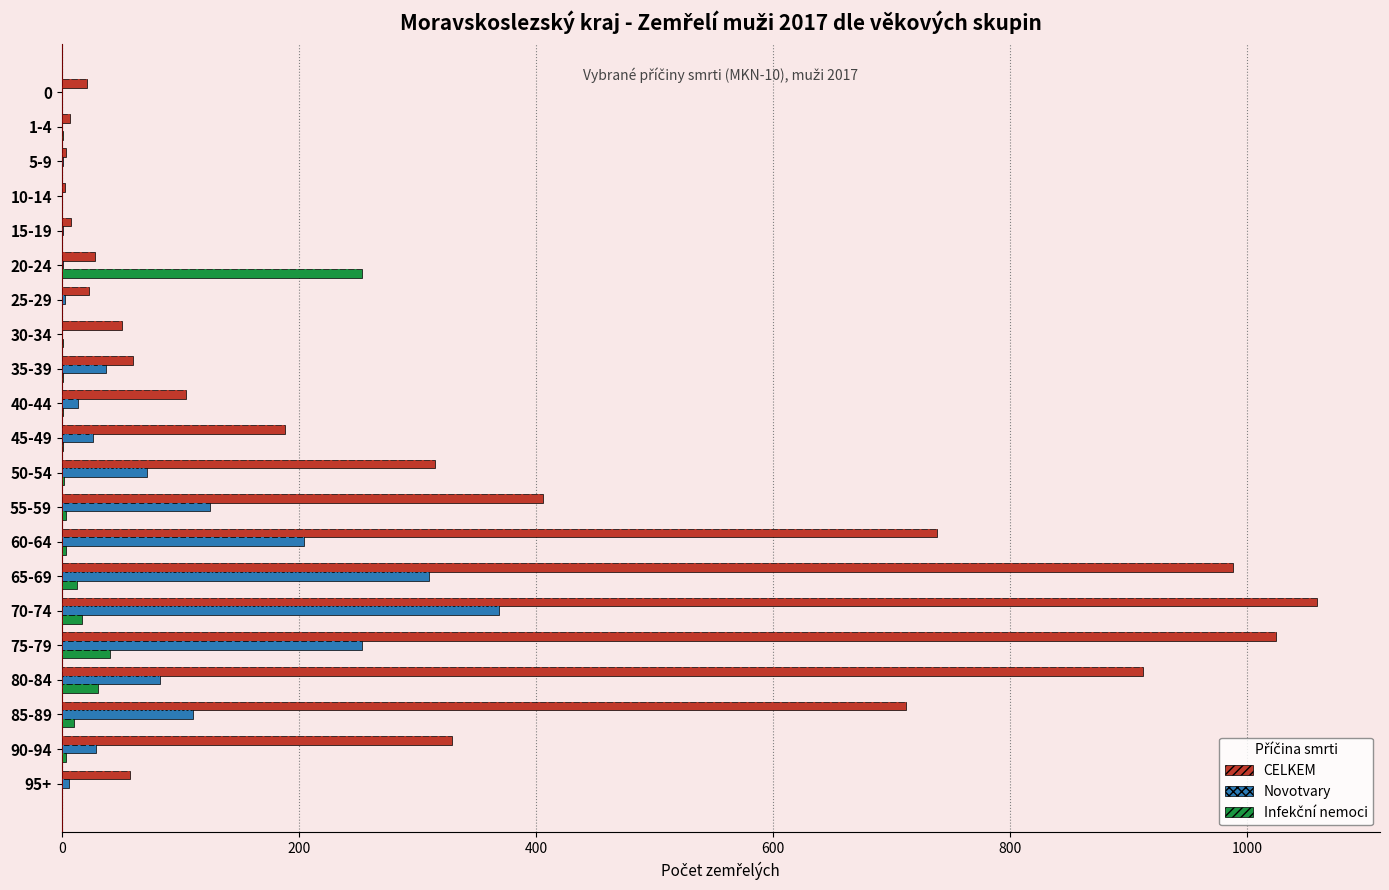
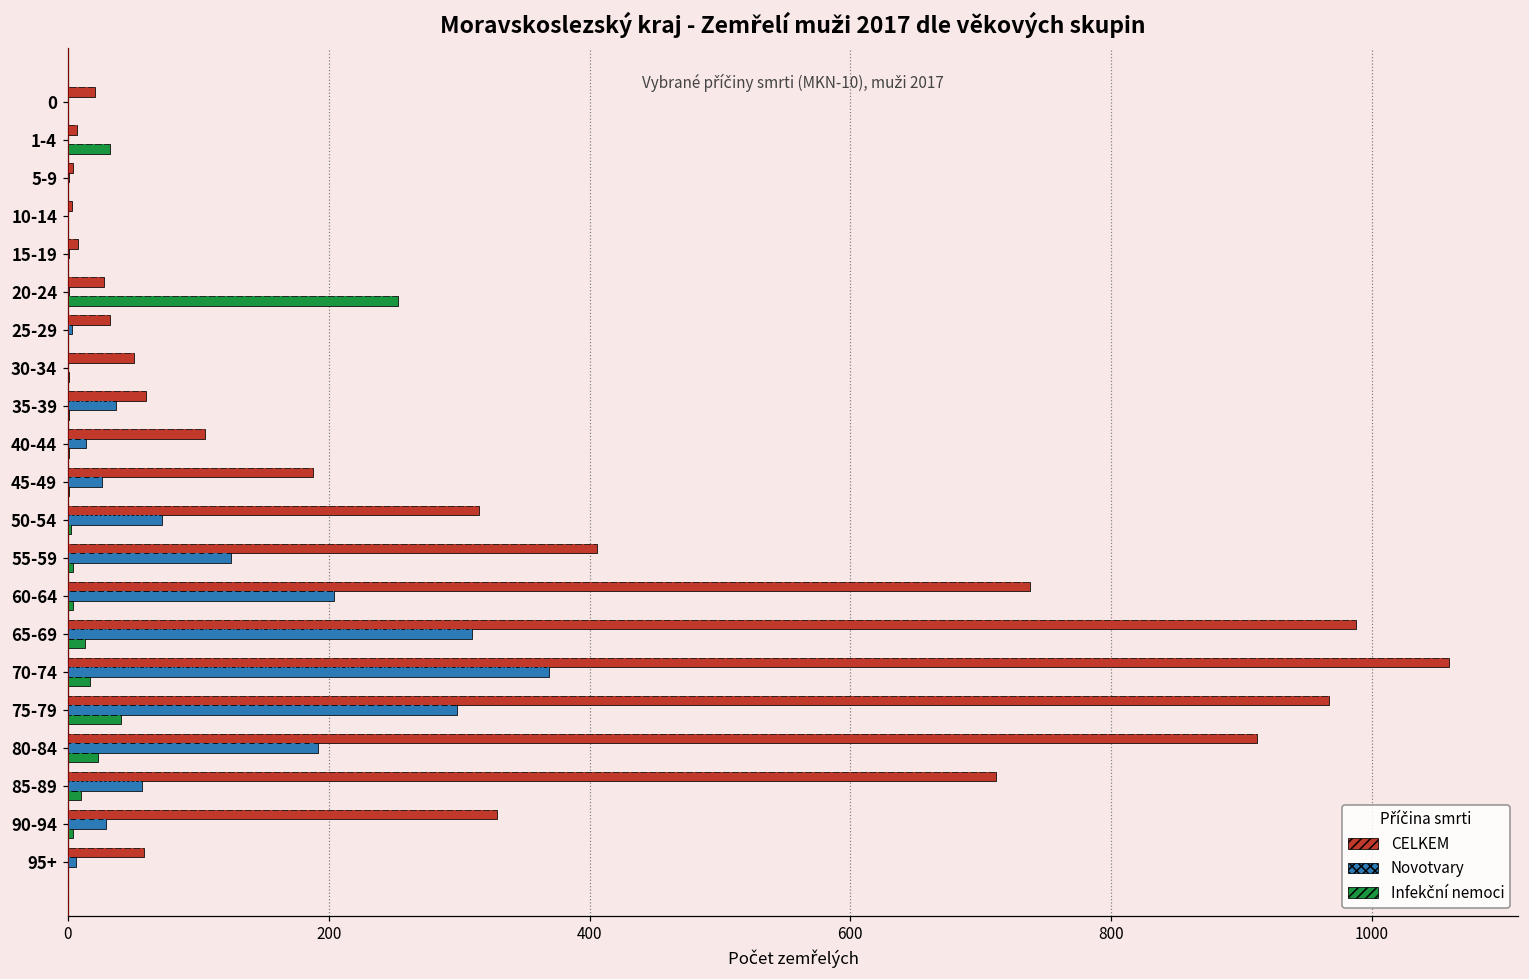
  {
    "CELKEM": {
      "0": 21,
      "1-4": 7,
      "5-9": 4,
      "10-14": 3,
      "15-19": 8,
      "20-24": 28,
-     "25-29": 23,
+     "25-29": 32,
      "30-34": 51,
      "35-39": 60,
      "40-44": 105,
      "45-49": 188,
      "50-54": 315,
      "55-59": 406,
      "60-64": 738,
      "65-69": 988,
      "70-74": 1059,
-     "75-79": 1024,
+     "75-79": 967,
      "80-84": 912,
      "85-89": 712,
      "90-94": 329,
      "95+": 58
    },
    "Novotvary": {
      "0": 0,
      "1-4": 0,
      "10-14": 0,
      "25-29": 3,
      "30-34": 0,
      "35-39": 37,
      "40-44": 14,
      "45-49": 26,
      "50-54": 72,
      "55-59": 125,
      "60-64": 204,
      "65-69": 310,
      "70-74": 369,
-     "75-79": 253,
-     "80-84": 83,
-     "85-89": 111,
+     "75-79": 298,
+     "80-84": 192,
+     "85-89": 57,
      "90-94": 29,
      "95+": 6
    },
    "Infekční nemoci": {
      "0": 0,
-     "1-4": 1,
+     "1-4": 32,
      "5-9": 0,
      "10-14": 0,
      "15-19": 0,
      "20-24": 253,
      "25-29": 0,
      "55-59": 4,
      "60-64": 4,
      "65-69": 13,
      "70-74": 17,
      "75-79": 41,
-     "80-84": 31,
+     "80-84": 23,
      "85-89": 10,
      "90-94": 4,
      "95+": 0
    }
  }
